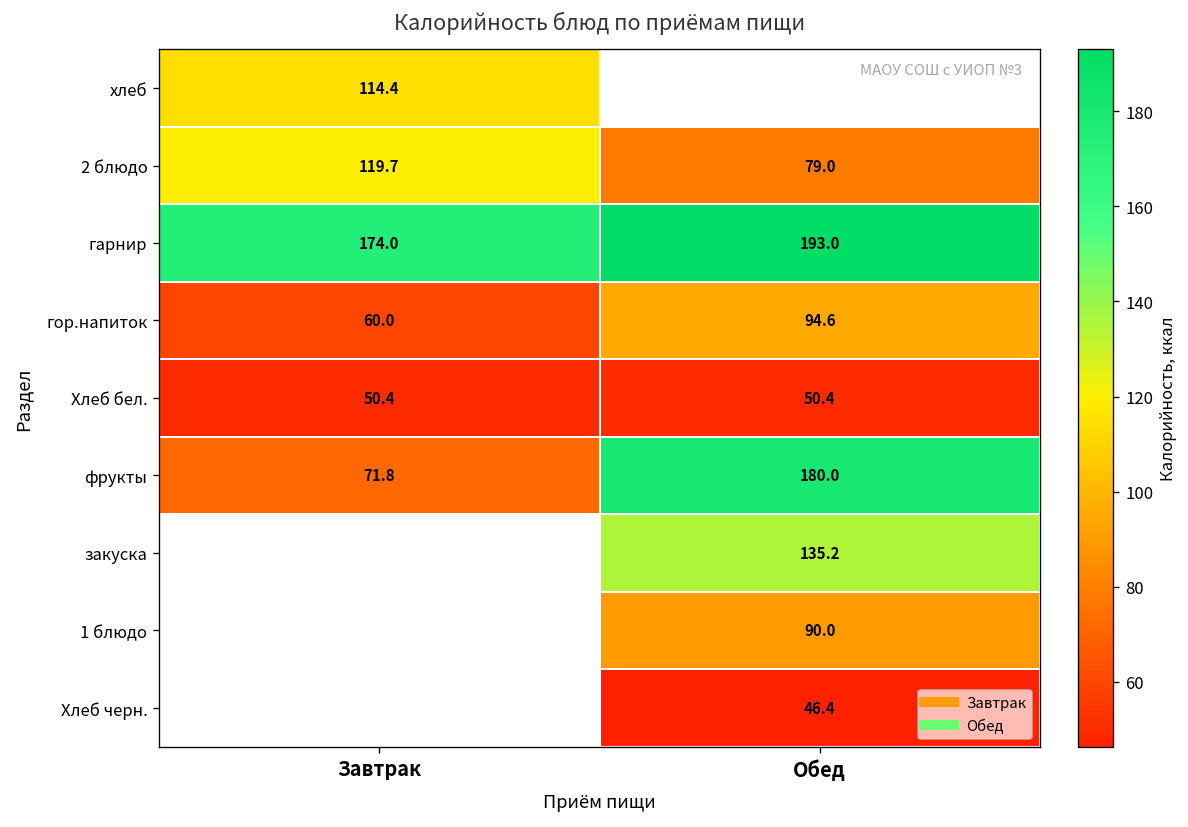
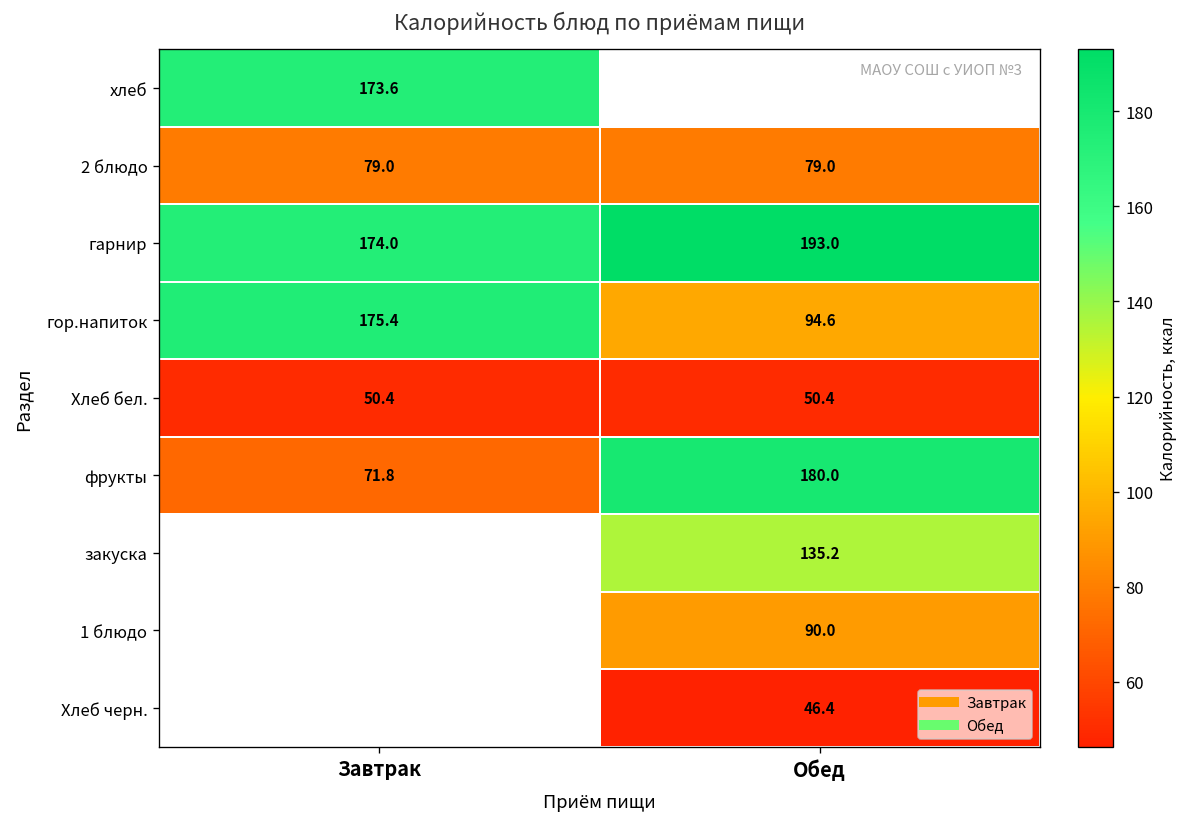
  {
    "хлеб": {
-     "Завтрак": 114.4
+     "Завтрак": 173.6
    },
    "2 блюдо": {
-     "Завтрак": 119.7,
+     "Завтрак": 79.0,
      "Обед": 79.0
    },
    "гарнир": {
      "Завтрак": 174.0,
      "Обед": 193.0
    },
    "гор.напиток": {
-     "Завтрак": 60.0,
+     "Завтрак": 175.4,
      "Обед": 94.6
    },
    "Хлеб бел.": {
      "Завтрак": 50.4,
      "Обед": 50.4
    },
    "фрукты": {
      "Завтрак": 71.8,
      "Обед": 180.0
    },
    "закуска": {
      "Обед": 135.2
    },
    "1 блюдо": {
      "Обед": 90.0
    },
    "Хлеб черн.": {
      "Обед": 46.4
    }
  }
